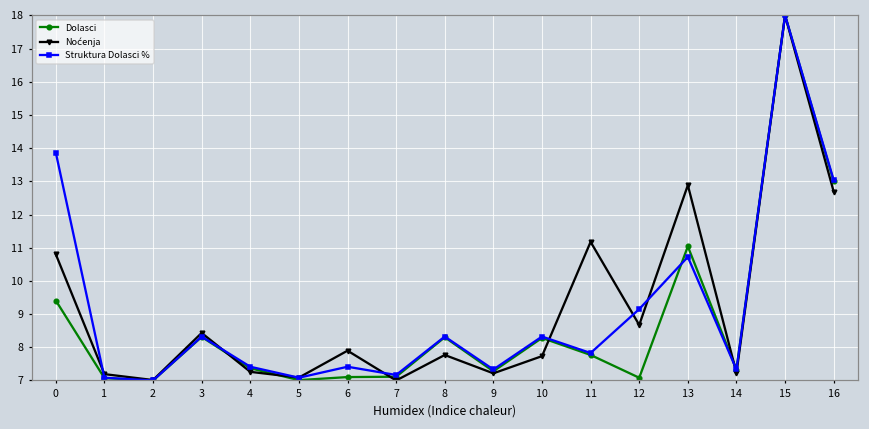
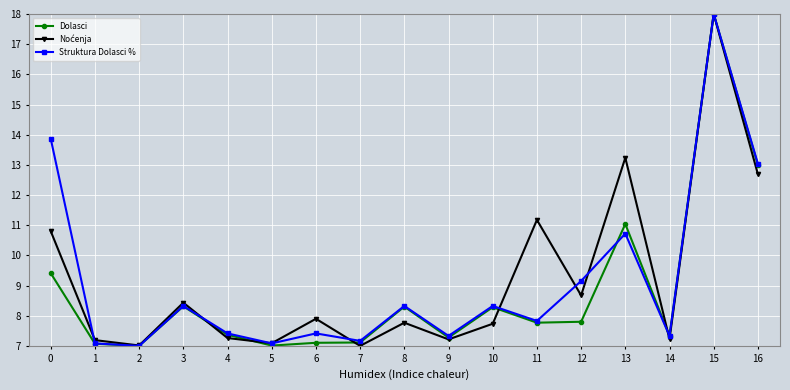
  {
    "Dolasci": {
      "0": 9.4,
      "6": 7.1,
-     "12": 7.1,
+     "12": 7.8,
      "13": 11.0
    },
    "Noćenja": {
      "0": 10.8,
      "1": 7.2,
      "3": 8.4,
      "4": 7.3,
      "6": 7.9,
      "7": 7.0,
      "8": 7.8,
      "10": 7.7,
      "11": 11.2,
      "12": 8.7,
-     "13": 12.9,
+     "13": 13.2,
      "14": 7.2,
      "16": 12.7
    },
    "Struktura Dolasci %": {
      "0": 13.9,
      "6": 7.4,
      "12": 9.2,
      "13": 10.7
    }
  }
